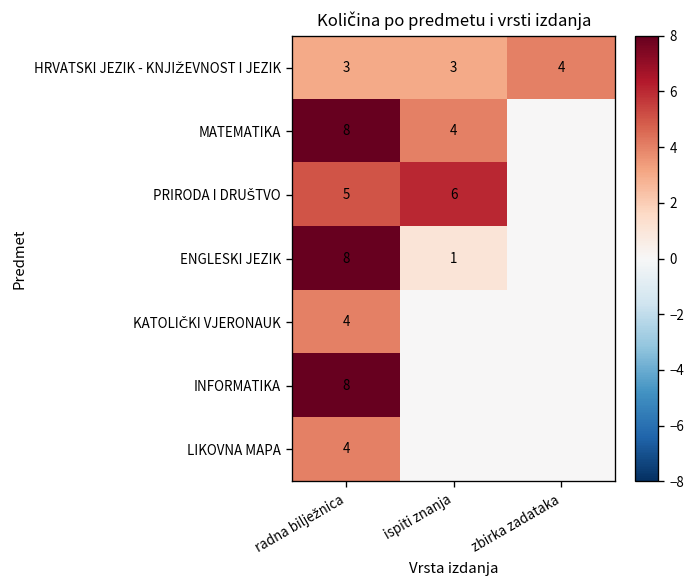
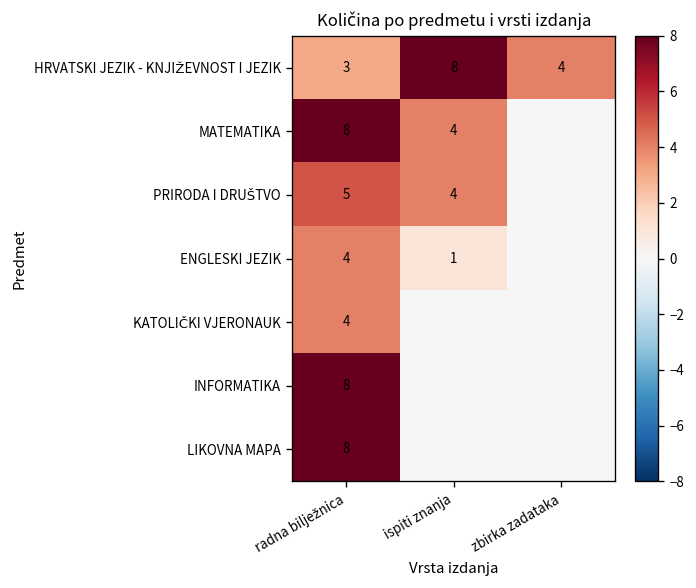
  {
    "HRVATSKI JEZIK - KNJIŽEVNOST I JEZIK": {
      "radna bilježnica": 3,
-     "ispiti znanja": 3,
+     "ispiti znanja": 8,
      "zbirka zadataka": 4
    },
    "MATEMATIKA": {
      "radna bilježnica": 8,
      "ispiti znanja": 4
    },
    "PRIRODA I DRUŠTVO": {
      "radna bilježnica": 5,
-     "ispiti znanja": 6
+     "ispiti znanja": 4
    },
    "ENGLESKI JEZIK": {
-     "radna bilježnica": 8,
+     "radna bilježnica": 4,
      "ispiti znanja": 1
    },
    "KATOLIČKI VJERONAUK": {
      "radna bilježnica": 4
    },
    "INFORMATIKA": {
      "radna bilježnica": 8
    },
    "LIKOVNA MAPA": {
-     "radna bilježnica": 4
+     "radna bilježnica": 8
    }
  }
